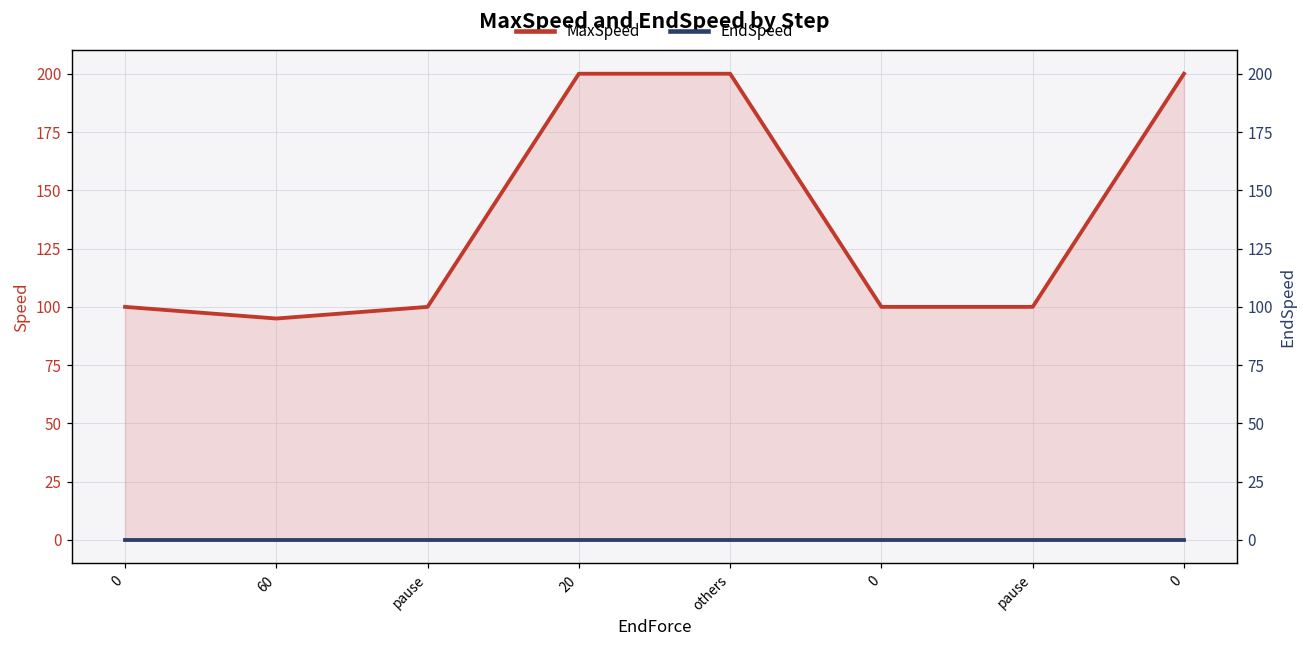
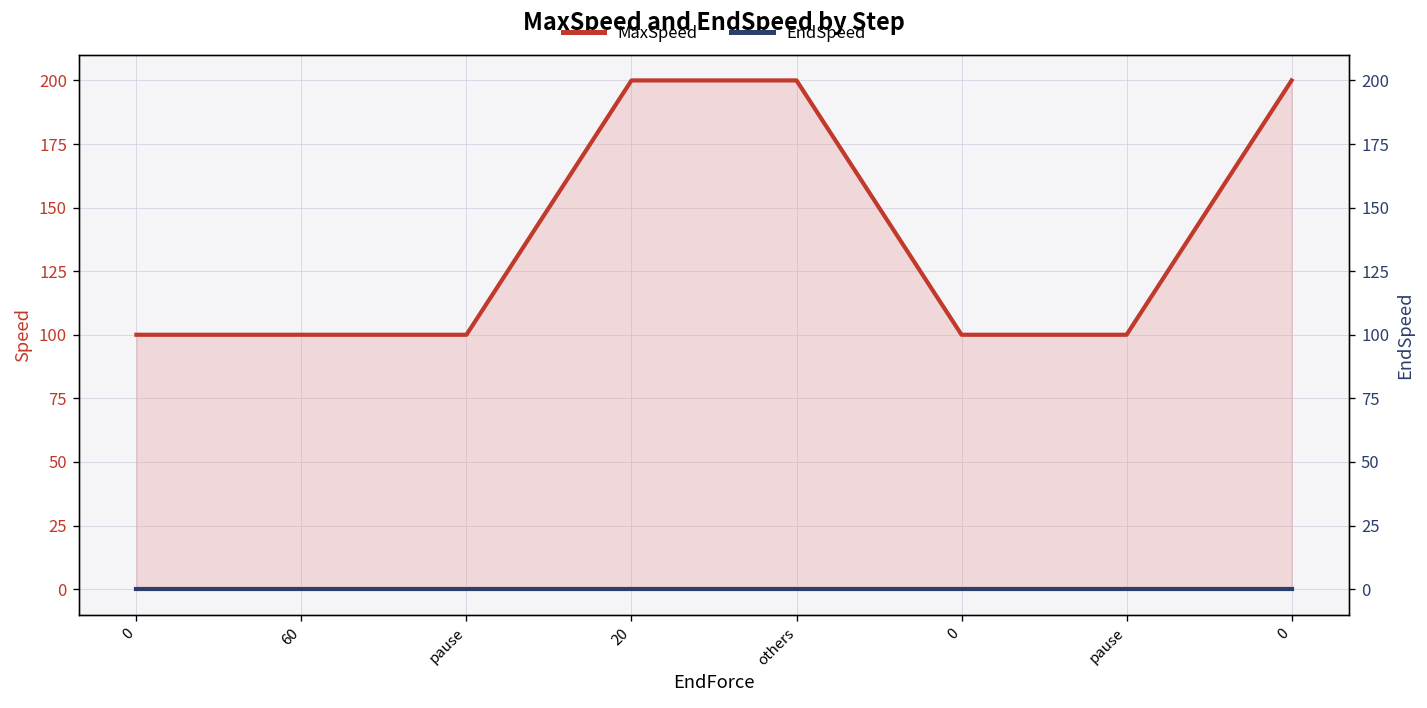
  {
    "MaxSpeed": {
-     "60": 95,
+     "60": 100,
      "20": 200,
      "others": 200
    },
    "EndSpeed": {
      "60": 0,
      "20": 0,
      "others": 0
    }
  }
